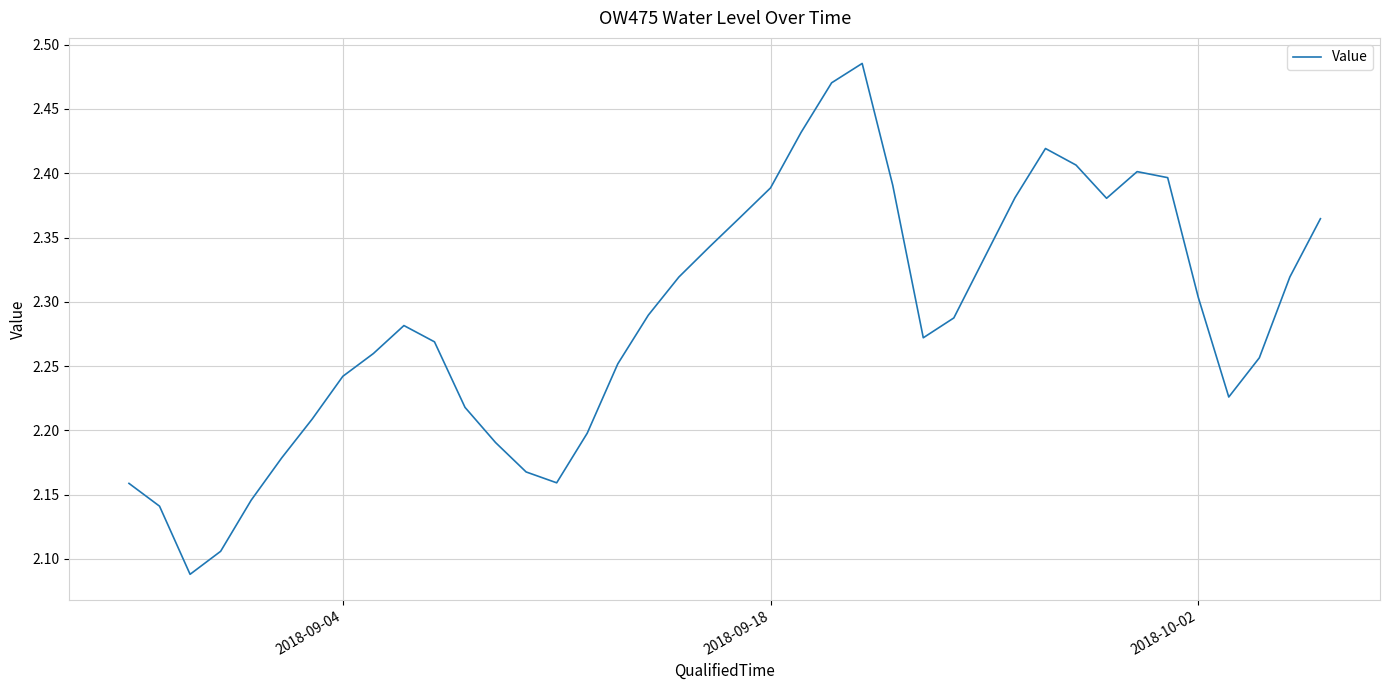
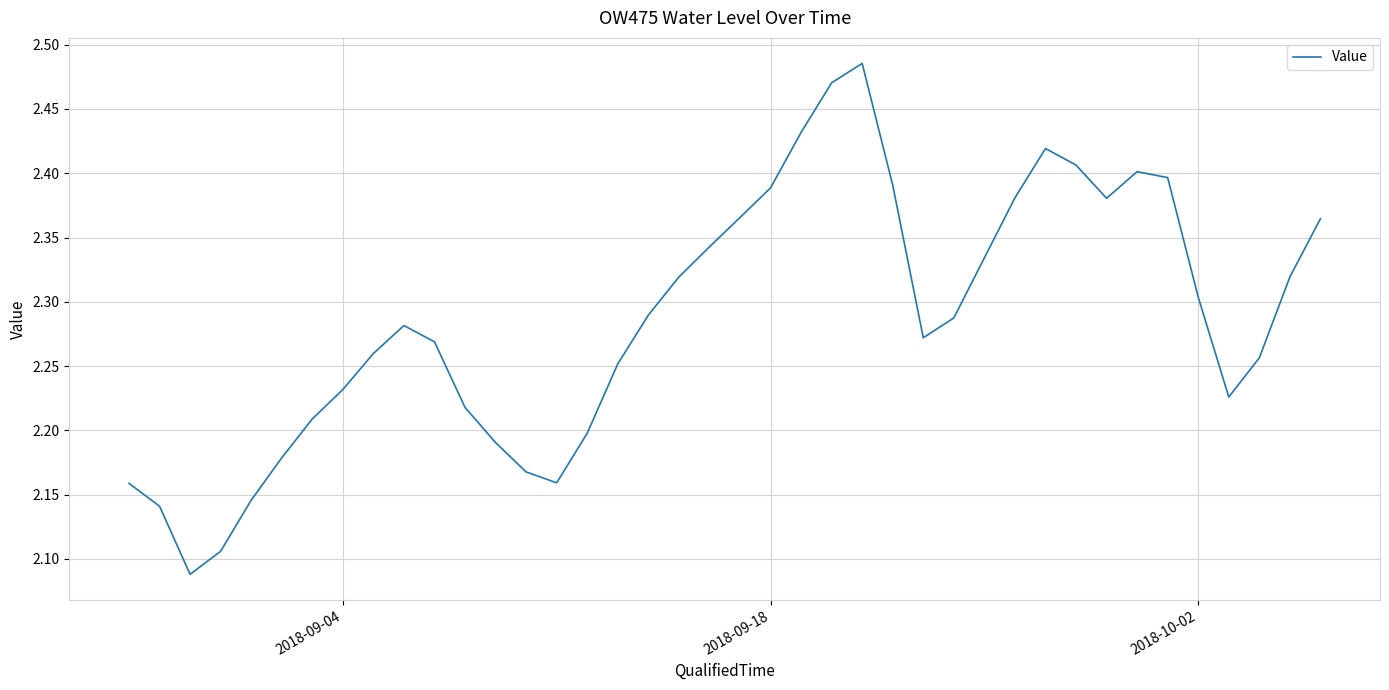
  {
-   "2018-09-04": 2.242,
+   "2018-09-04": 2.232,
    "2018-09-18": 2.389,
    "2018-10-02": 2.304
  }
